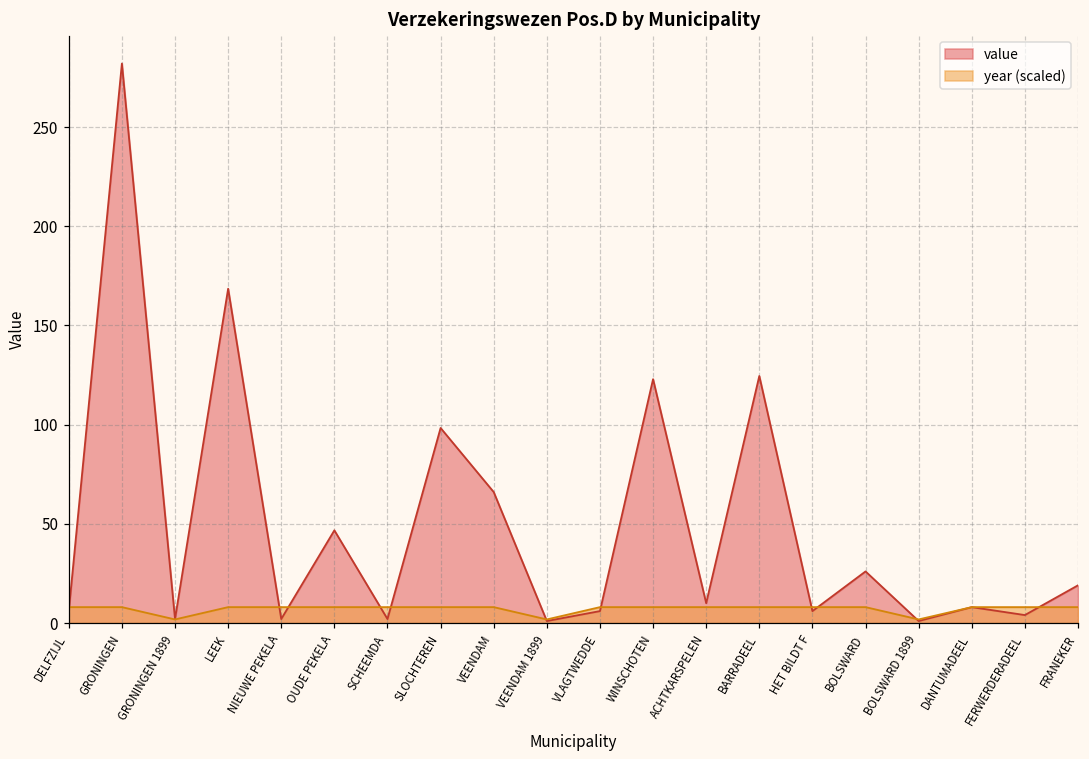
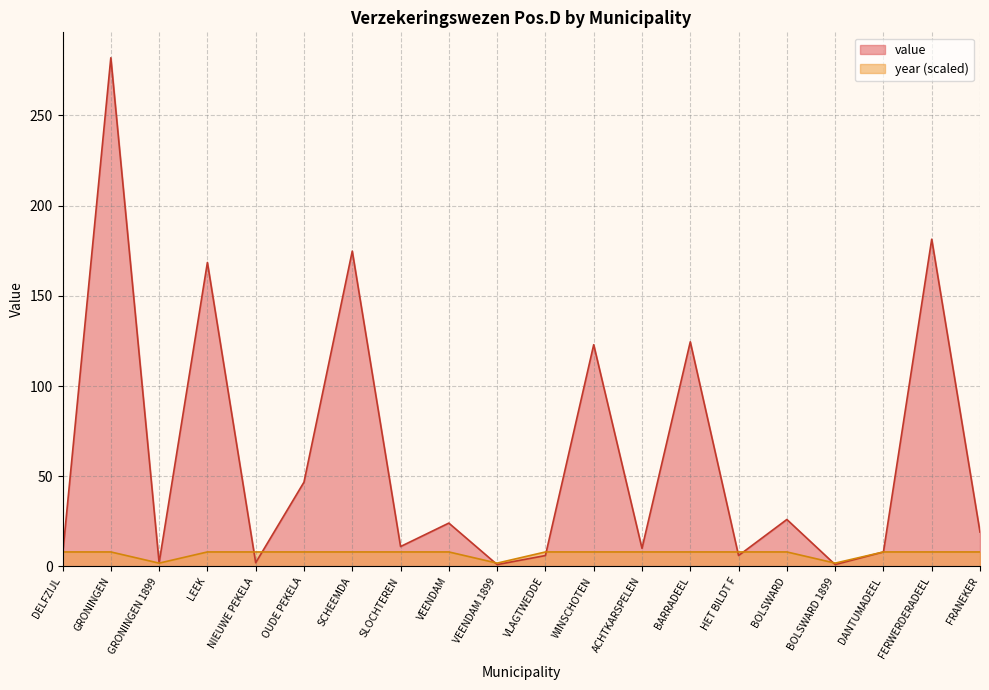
  {
    "value": {
      "DELFZIJL": 6,
      "GRONINGEN": 282,
      "LEEK": 169,
      "NIEUWE PEKELA": 2,
      "OUDE PEKELA": 47,
-     "SCHEEMDA": 2,
-     "SLOCHTEREN": 98,
-     "VEENDAM": 66,
+     "SCHEEMDA": 175,
+     "SLOCHTEREN": 11,
+     "VEENDAM": 24,
      "VLAGTWEDDE": 6,
      "WINSCHOTEN": 123,
      "ACHTKARSPELEN": 10,
      "BARRADEEL": 125,
      "HET BILDT F": 6,
      "BOLSWARD": 26,
-     "FERWERDERADEEL": 4,
+     "FERWERDERADEEL": 181,
      "FRANEKER": 19
    },
    "year (scaled)": {
      "DELFZIJL": 8,
      "GRONINGEN": 8,
      "LEEK": 8,
      "NIEUWE PEKELA": 8,
      "OUDE PEKELA": 8,
      "SCHEEMDA": 8,
      "SLOCHTEREN": 8,
      "VEENDAM": 8,
      "VLAGTWEDDE": 8,
      "WINSCHOTEN": 8,
      "ACHTKARSPELEN": 8,
      "BARRADEEL": 8,
      "HET BILDT F": 8,
      "BOLSWARD": 8,
      "FERWERDERADEEL": 8,
      "FRANEKER": 8
    }
  }
